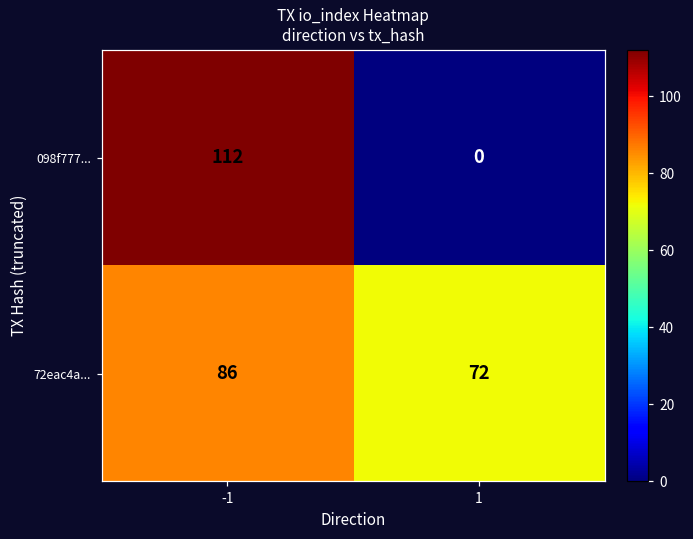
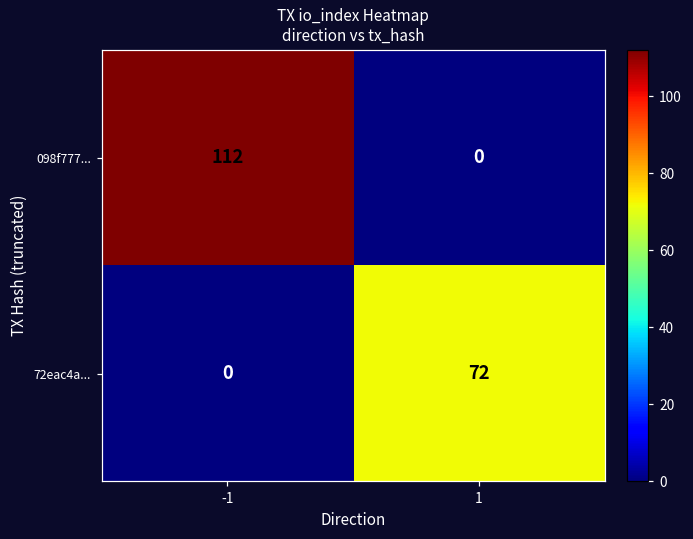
  {
    "098f777...": {
      "-1": 112,
      "1": 0
    },
    "72eac4a...": {
-     "-1": 86,
+     "-1": 0,
      "1": 72
    }
  }
